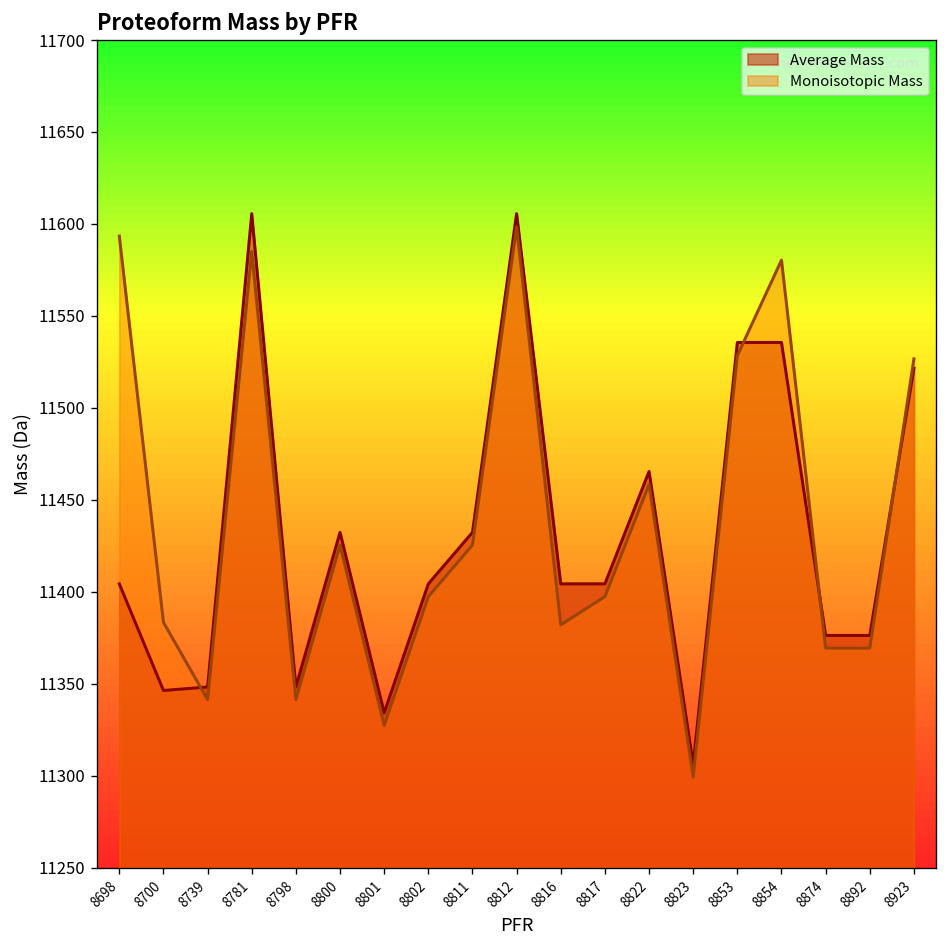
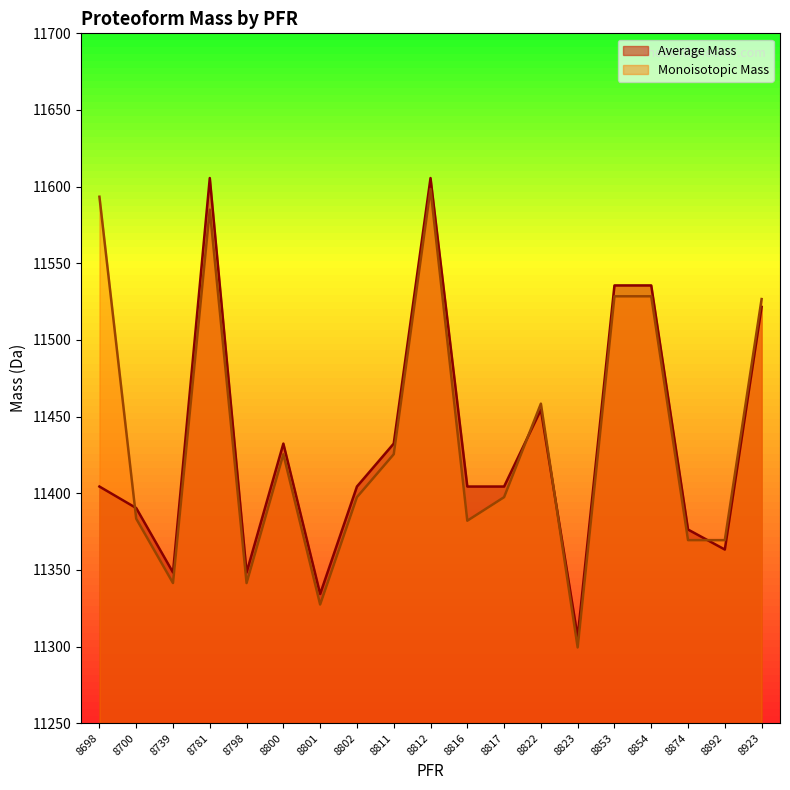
  {
    "Average Mass": {
      "8698": 11404,
-     "8700": 11346,
+     "8700": 11390,
      "8739": 11348,
      "8781": 11606,
      "8798": 11348,
      "8800": 11432,
      "8801": 11334,
      "8802": 11404,
      "8811": 11432,
      "8812": 11606,
      "8816": 11404,
      "8817": 11404,
-     "8822": 11465,
+     "8822": 11454,
      "8823": 11306,
      "8853": 11536,
      "8854": 11536,
      "8874": 11376,
-     "8892": 11376,
+     "8892": 11363,
      "8923": 11522
    },
    "Monoisotopic Mass": {
      "8698": 11593,
      "8700": 11383,
      "8739": 11341,
      "8781": 11585,
      "8798": 11341,
      "8800": 11425,
      "8801": 11327,
      "8802": 11397,
      "8811": 11425,
      "8812": 11598,
      "8816": 11382,
      "8817": 11397,
      "8822": 11458,
      "8823": 11299,
      "8853": 11528,
-     "8854": 11580,
+     "8854": 11528,
      "8874": 11369,
      "8892": 11369,
      "8923": 11527
    }
  }
